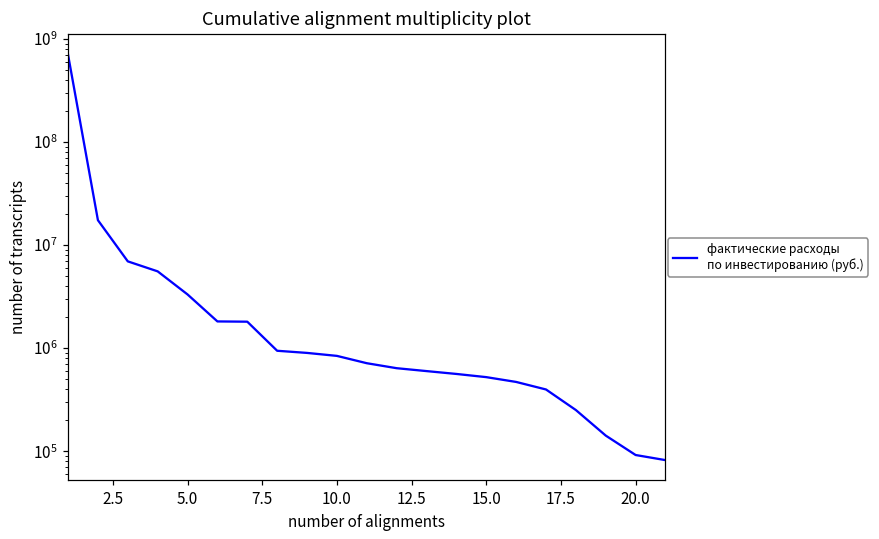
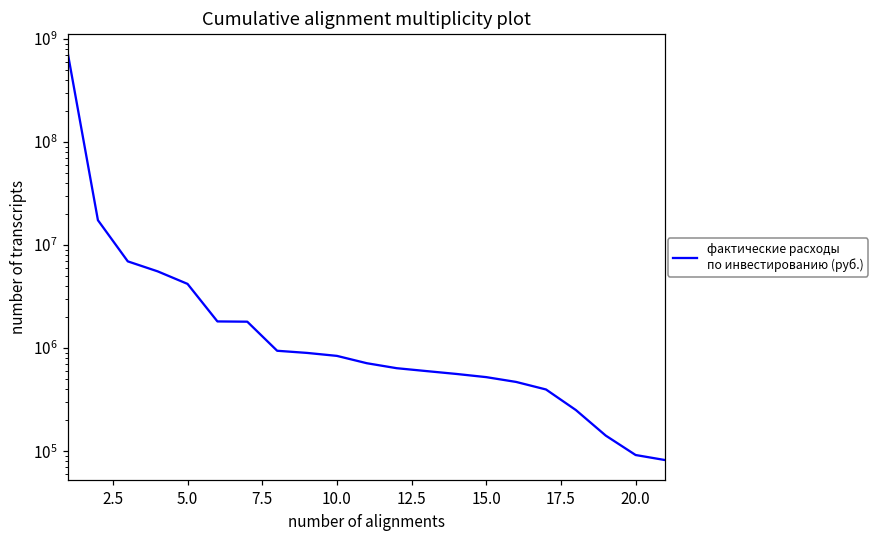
  {
-   "5.0": 3300000,
+   "5.0": 4000000,
    "10.0": 800000,
    "15.0": 500000,
    "20.0": 90000
  }
